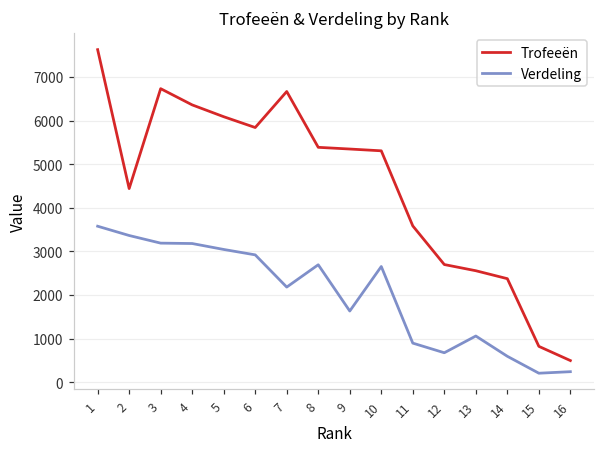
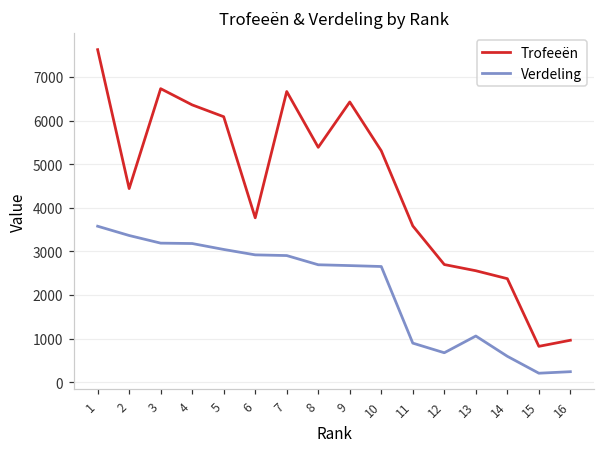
  {
    "Trofeeën": {
      "1": 7600,
      "2": 4400,
      "3": 6700,
      "4": 6400,
      "5": 6100,
-     "6": 5800,
+     "6": 3800,
      "7": 6700,
      "8": 5400,
-     "9": 5300,
+     "9": 6400,
      "10": 5300,
      "11": 3600,
      "12": 2700,
      "13": 2600,
      "14": 2400,
      "15": 800,
-     "16": 500
+     "16": 1000
    },
    "Verdeling": {
      "1": 3600,
      "2": 3400,
      "3": 3200,
      "4": 3200,
      "5": 3000,
      "6": 2900,
-     "7": 2200,
+     "7": 2900,
      "8": 2700,
-     "9": 1600,
+     "9": 2700,
      "10": 2700,
      "11": 900,
      "12": 700,
      "13": 1100,
      "14": 600,
      "15": 200,
      "16": 200
    }
  }
